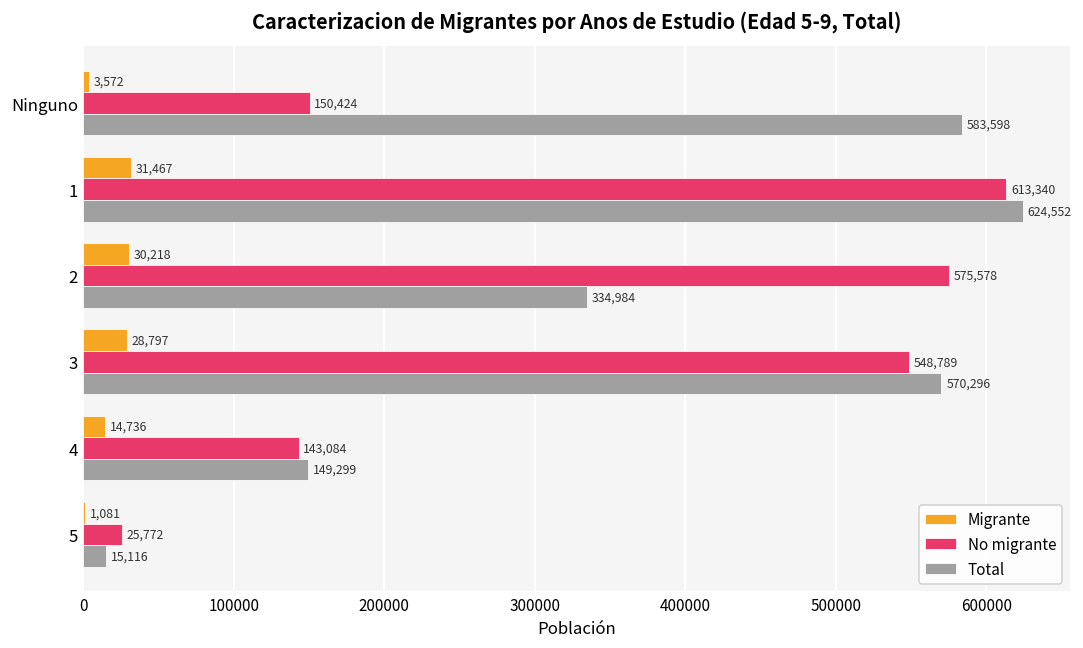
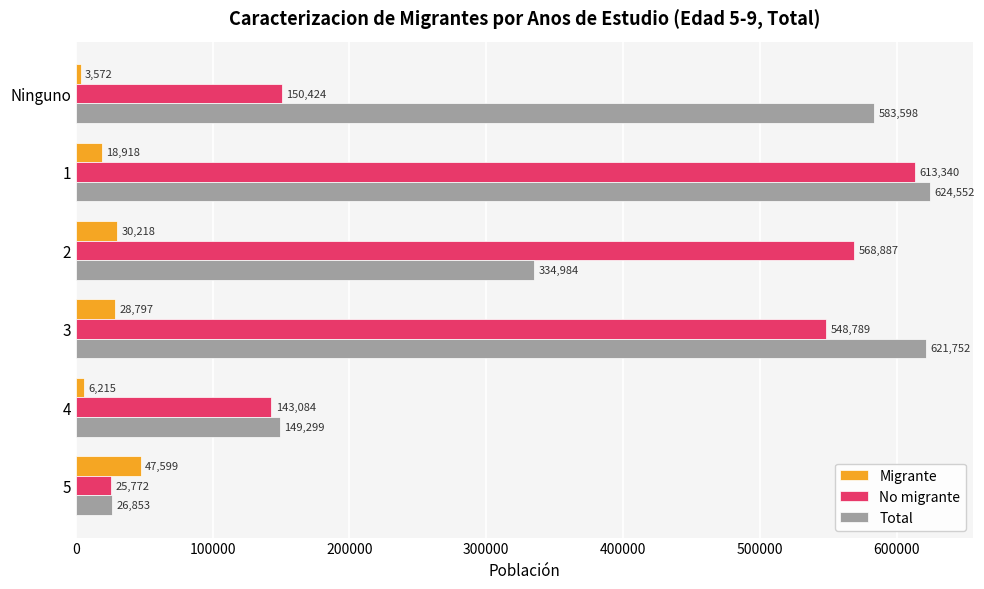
  {
    "Migrante": {
      "Ninguno": "3,572",
-     "1": "31,467",
+     "1": "18,918",
      "2": "30,218",
      "3": "28,797",
-     "4": "14,736",
-     "5": "1,081"
+     "4": "6,215",
+     "5": "47,599"
    },
    "No migrante": {
      "Ninguno": "150,424",
      "1": "613,340",
-     "2": "575,578",
+     "2": "568,887",
      "3": "548,789",
      "4": "143,084",
      "5": "25,772"
    },
    "Total": {
      "Ninguno": "583,598",
      "1": "624,552",
      "2": "334,984",
-     "3": "570,296",
+     "3": "621,752",
      "4": "149,299",
-     "5": "15,116"
+     "5": "26,853"
    }
  }
